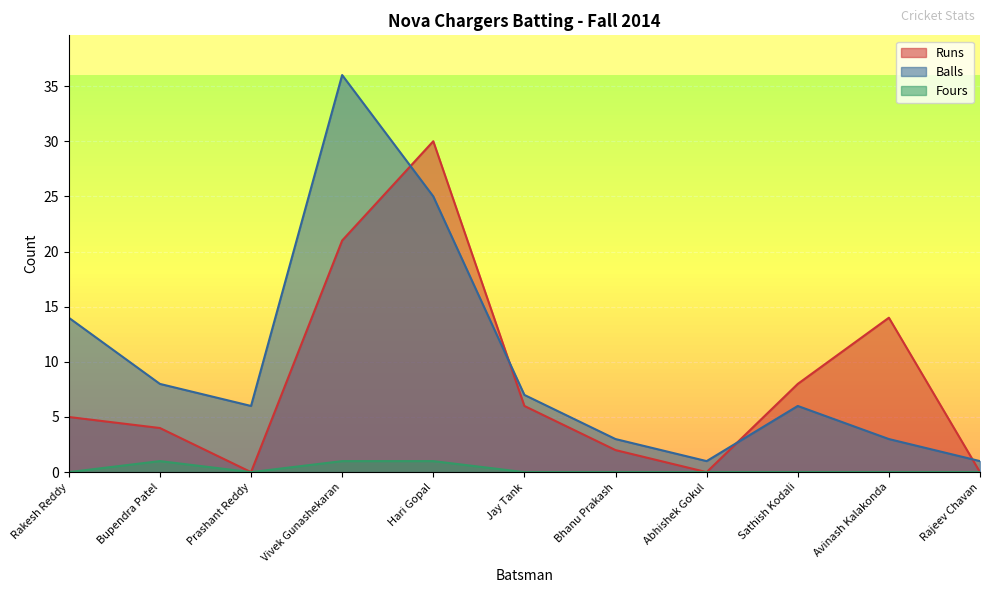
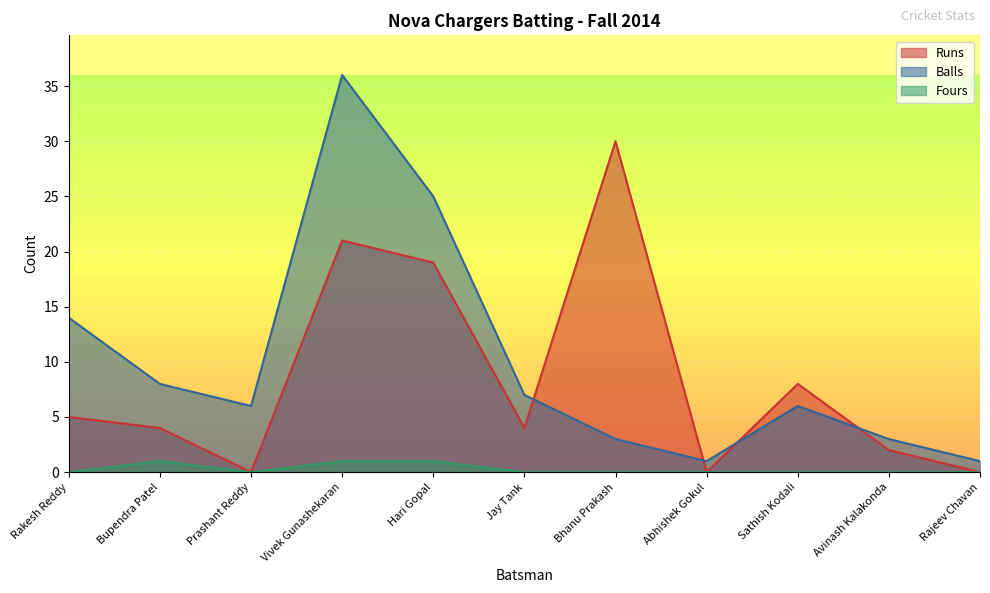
  {
    "Runs": {
      "Rakesh Reddy": 5,
      "Bupendra Patel": 4,
      "Vivek Gunashekaran": 21,
-     "Hari Gopal": 30,
-     "Jay Tank": 6,
-     "Bhanu Prakash": 2,
+     "Hari Gopal": 19,
+     "Jay Tank": 4,
+     "Bhanu Prakash": 30,
      "Sathish Kodali": 8,
-     "Avinash Kalakonda": 14
+     "Avinash Kalakonda": 2
    }
  }
